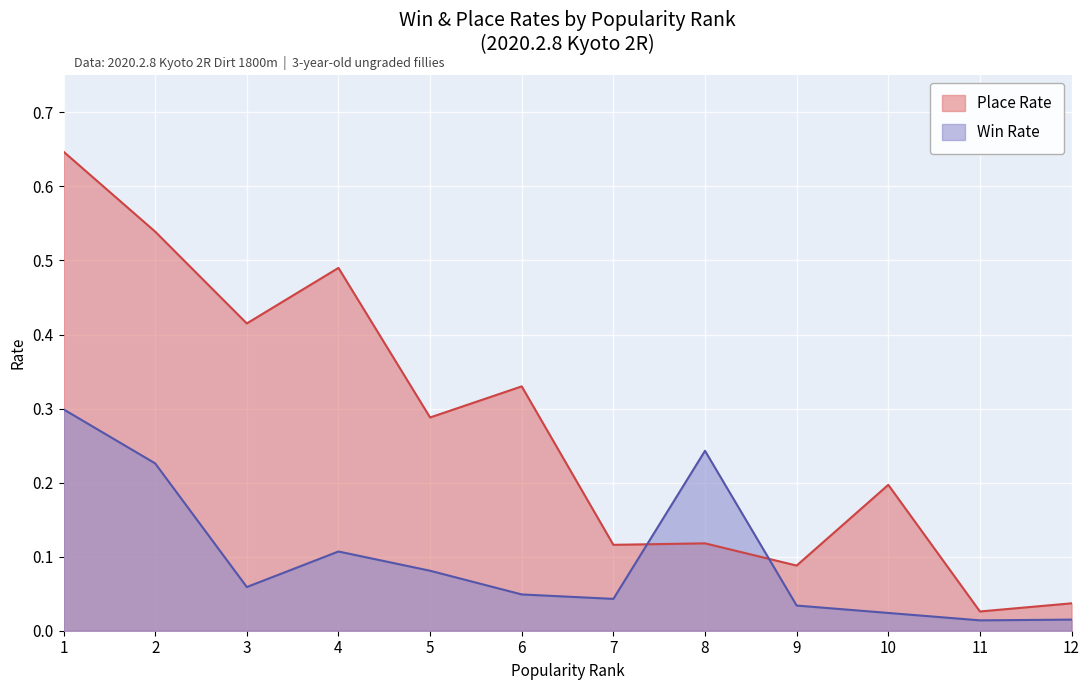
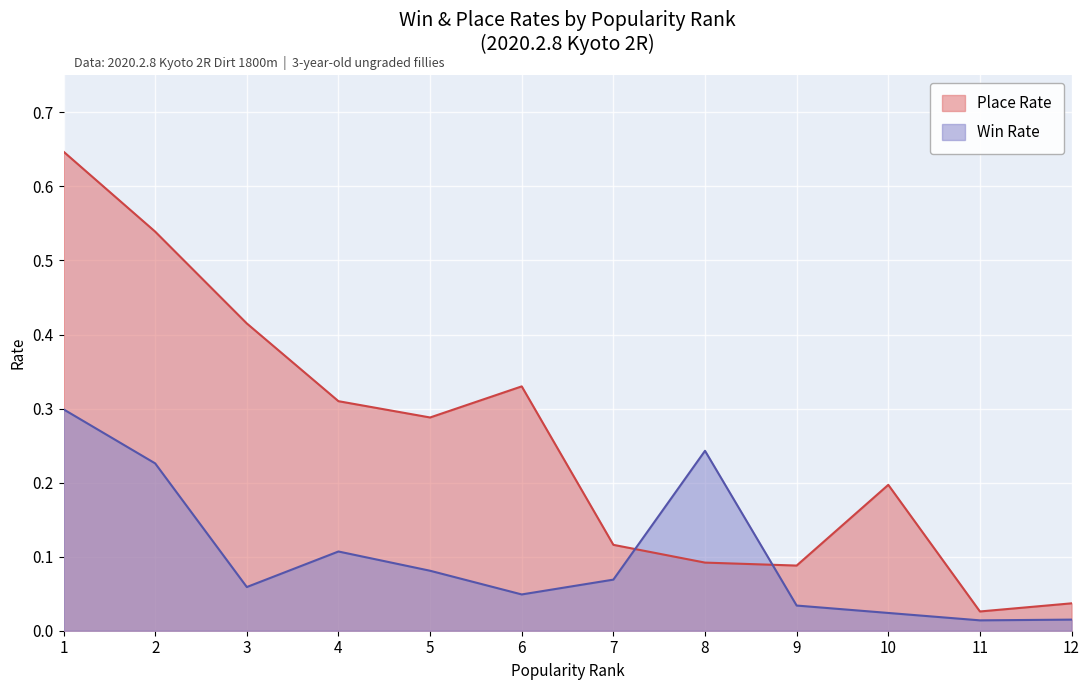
  {
    "Place Rate": {
      "1": 0.65,
      "2": 0.54,
      "3": 0.42,
-     "4": 0.49,
+     "4": 0.31,
      "5": 0.29,
      "6": 0.33,
      "7": 0.12,
-     "8": 0.12,
+     "8": 0.09,
      "9": 0.09,
      "10": 0.20,
      "11": 0.03,
      "12": 0.04
    },
    "Win Rate": {
      "1": 0.30,
      "2": 0.23,
      "3": 0.06,
      "4": 0.11,
      "5": 0.08,
      "6": 0.05,
-     "7": 0.04,
+     "7": 0.07,
      "8": 0.24,
      "9": 0.03,
      "10": 0.02,
      "11": 0.01,
      "12": 0.02
    }
  }
